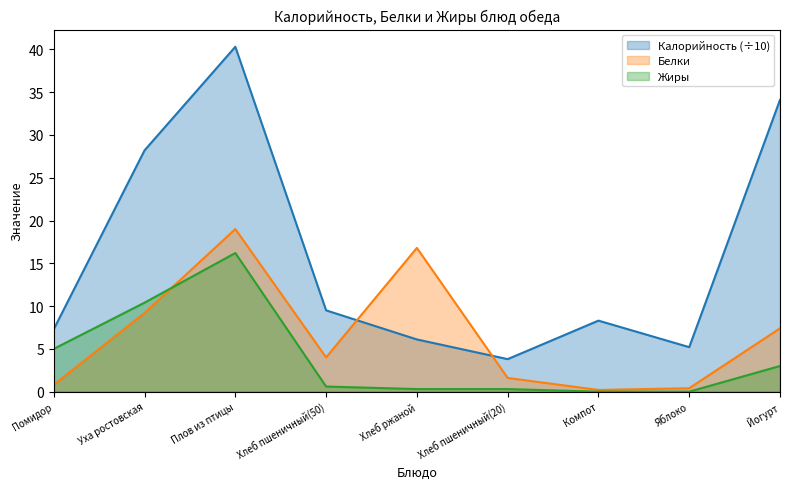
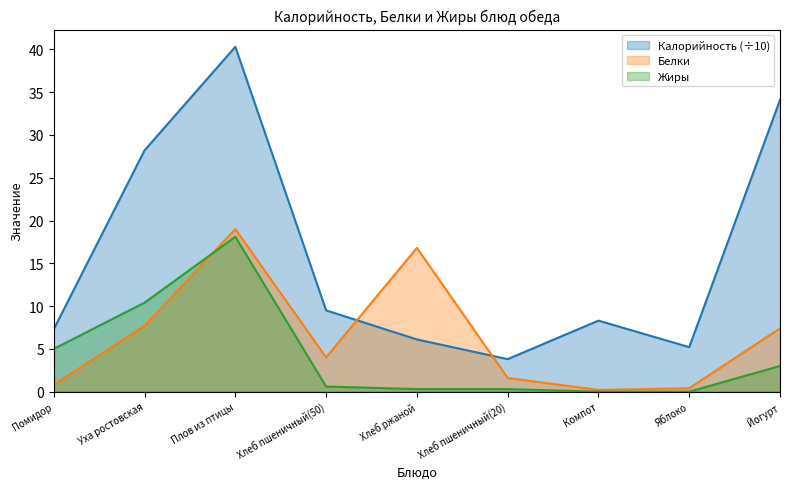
  {
    "Калорийность (÷10)": {
      "Помидор": 7,
      "Уха ростовская": 28,
      "Плов из птицы": 40,
      "Хлеб пшеничный(50)": 10,
      "Хлеб ржаной": 6,
      "Хлеб пшеничный(20)": 4,
      "Компот": 8,
      "Яблоко": 5,
      "Йогурт": 34
    },
    "Белки": {
      "Помидор": 1,
-     "Уха ростовская": 9,
+     "Уха ростовская": 8,
      "Плов из птицы": 19,
      "Хлеб пшеничный(50)": 4,
      "Хлеб ржаной": 17,
      "Хлеб пшеничный(20)": 2,
      "Яблоко": 0,
      "Йогурт": 7
    },
    "Жиры": {
      "Помидор": 5,
      "Уха ростовская": 10,
-     "Плов из птицы": 16,
+     "Плов из птицы": 18,
      "Хлеб пшеничный(50)": 1,
      "Хлеб ржаной": 0,
      "Хлеб пшеничный(20)": 0,
      "Яблоко": 0,
      "Йогурт": 3
    }
  }
